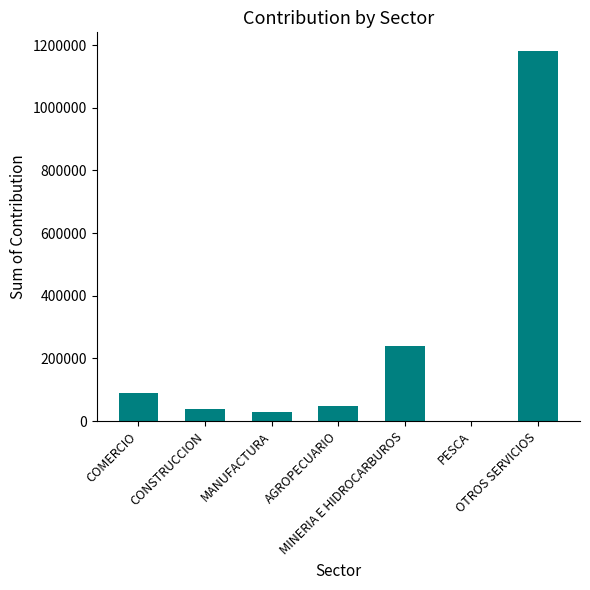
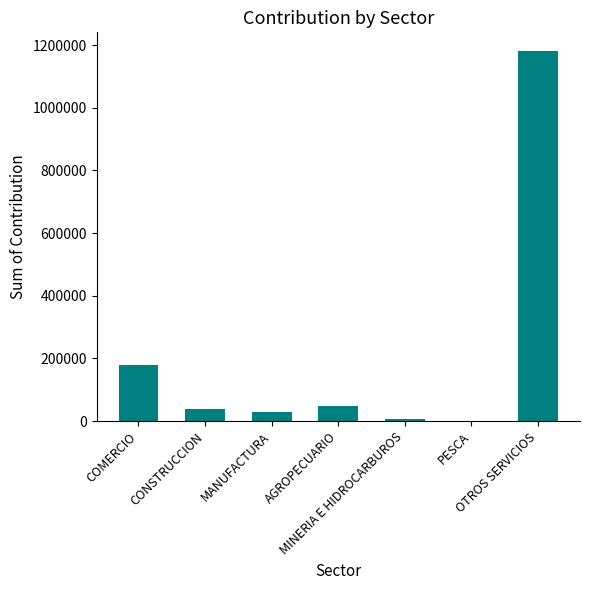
  {
-   "COMERCIO": 90000,
+   "COMERCIO": 180000,
    "CONSTRUCCION": 40000,
    "MANUFACTURA": 30000,
    "AGROPECUARIO": 50000,
-   "MINERIA E HIDROCARBUROS": 240000,
+   "MINERIA E HIDROCARBUROS": 10000,
    "OTROS SERVICIOS": 1180000
  }
